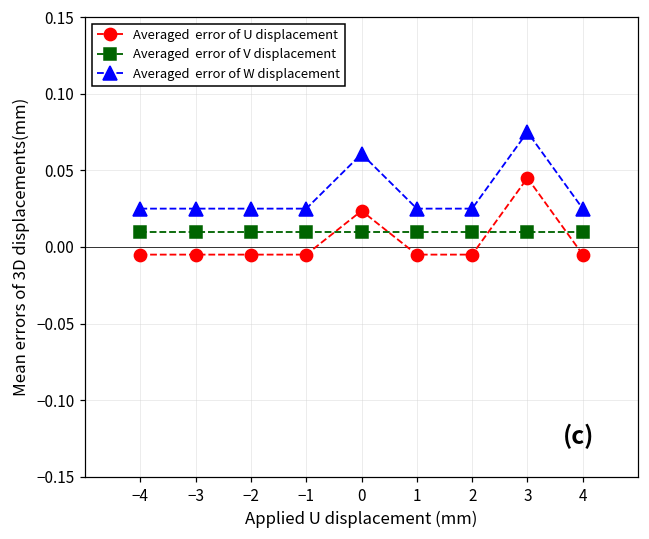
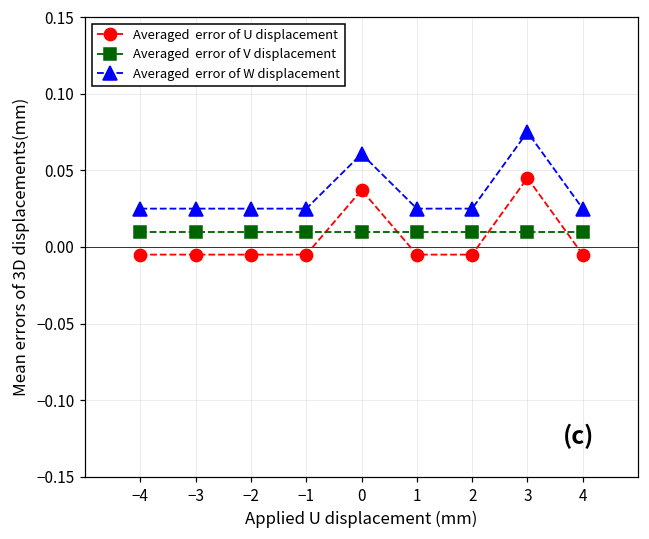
  {
    "Averaged error of U displacement": {
      "−4": -0.005,
      "−3": -0.005,
      "−2": -0.005,
      "−1": -0.005,
-     "0": 0.024,
+     "0": 0.037,
      "1": -0.005,
      "2": -0.005,
      "3": 0.045,
      "4": -0.005
    },
    "Averaged error of V displacement": {
      "−4": 0.010,
      "−3": 0.010,
      "−2": 0.010,
      "−1": 0.010,
      "0": 0.010,
      "1": 0.010,
      "2": 0.010,
      "3": 0.010,
      "4": 0.010
    },
    "Averaged error of W displacement": {
      "−4": 0.025,
      "−3": 0.025,
      "−2": 0.025,
      "−1": 0.025,
      "0": 0.061,
      "1": 0.025,
      "2": 0.025,
      "3": 0.075,
      "4": 0.025
    }
  }
